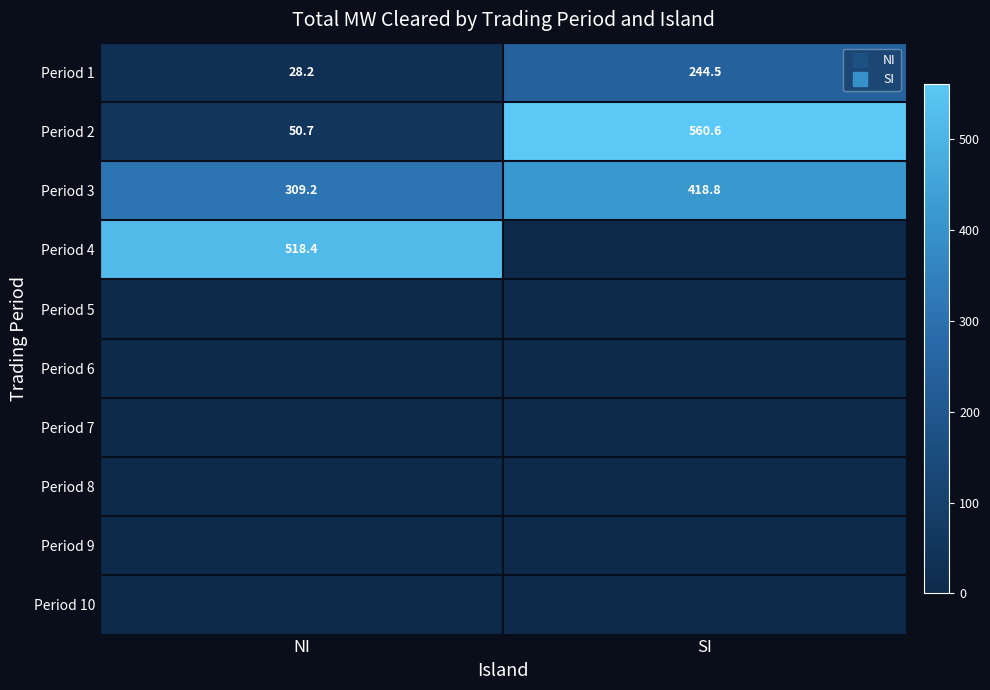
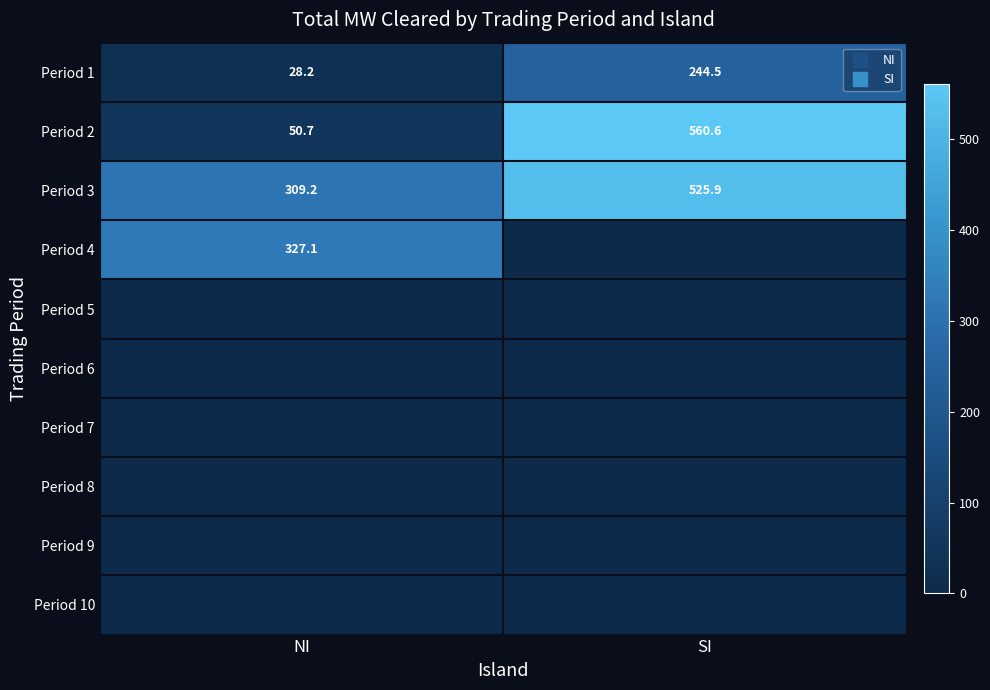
  {
    "Period 1": {
      "NI": 28.2,
      "SI": 244.5
    },
    "Period 2": {
      "NI": 50.7,
      "SI": 560.6
    },
    "Period 3": {
      "NI": 309.2,
-     "SI": 418.8
+     "SI": 525.9
    },
    "Period 4": {
-     "NI": 518.4
+     "NI": 327.1
    }
  }
